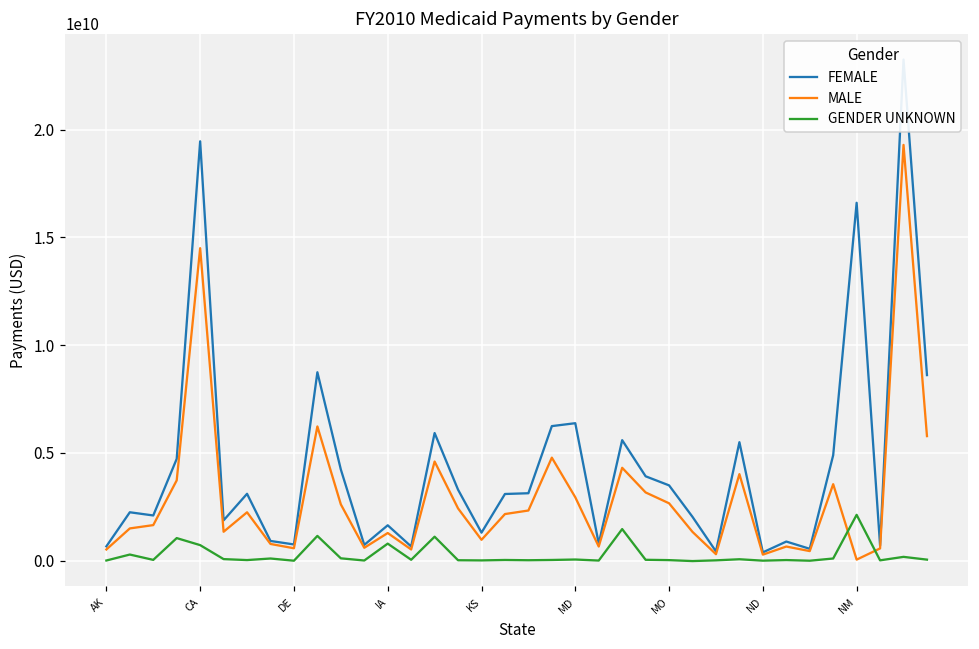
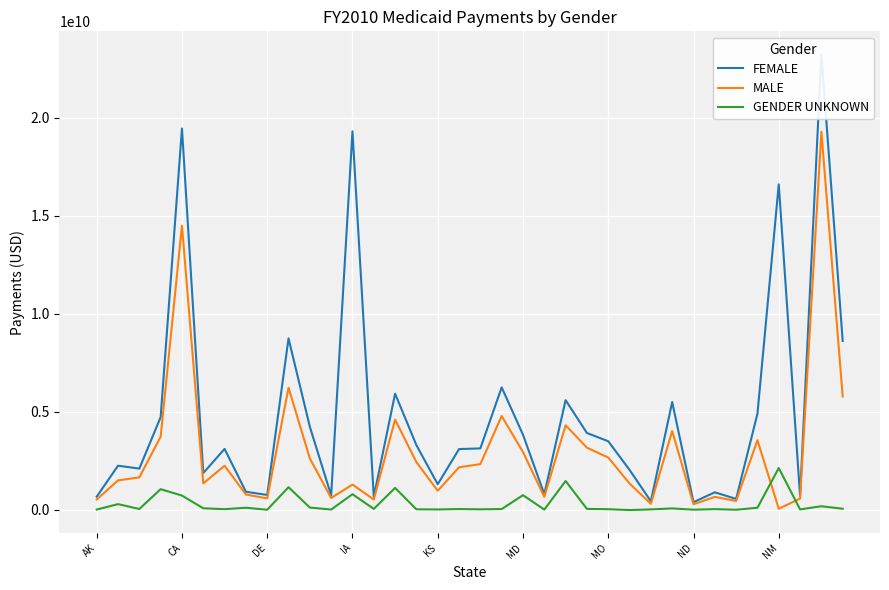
  {
    "FEMALE": {
      "AK": 700000000,
      "CA": 19500000000,
      "DE": 800000000,
-     "IA": 1600000000,
+     "IA": 19300000000,
      "KS": 1300000000,
-     "MD": 6400000000,
+     "MD": 3800000000,
      "MO": 3500000000,
      "NM": 16600000000
    },
    "MALE": {
      "AK": 500000000,
      "CA": 14500000000,
      "DE": 600000000,
      "IA": 1300000000,
      "KS": 1000000000,
      "MD": 2900000000,
      "MO": 2700000000,
      "NM": 100000000
    },
    "GENDER UNKNOWN": {
      "AK": 0,
      "CA": 700000000,
      "DE": 0,
      "IA": 800000000,
      "KS": 0,
-     "MD": 100000000,
+     "MD": 700000000,
      "MO": 0,
      "ND": 0,
      "NM": 2100000000
    }
  }
